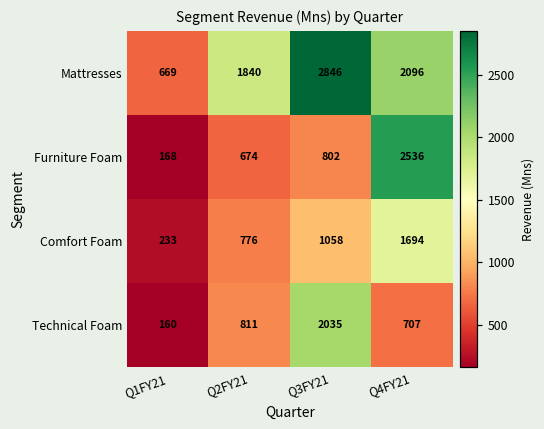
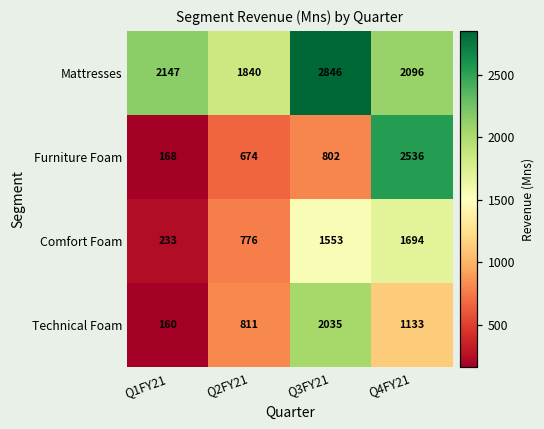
  {
    "Mattresses": {
-     "Q1FY21": 669,
+     "Q1FY21": 2147,
      "Q2FY21": 1840,
      "Q3FY21": 2846,
      "Q4FY21": 2096
    },
    "Furniture Foam": {
      "Q1FY21": 168,
      "Q2FY21": 674,
      "Q3FY21": 802,
      "Q4FY21": 2536
    },
    "Comfort Foam": {
      "Q1FY21": 233,
      "Q2FY21": 776,
-     "Q3FY21": 1058,
+     "Q3FY21": 1553,
      "Q4FY21": 1694
    },
    "Technical Foam": {
      "Q1FY21": 160,
      "Q2FY21": 811,
      "Q3FY21": 2035,
-     "Q4FY21": 707
+     "Q4FY21": 1133
    }
  }
